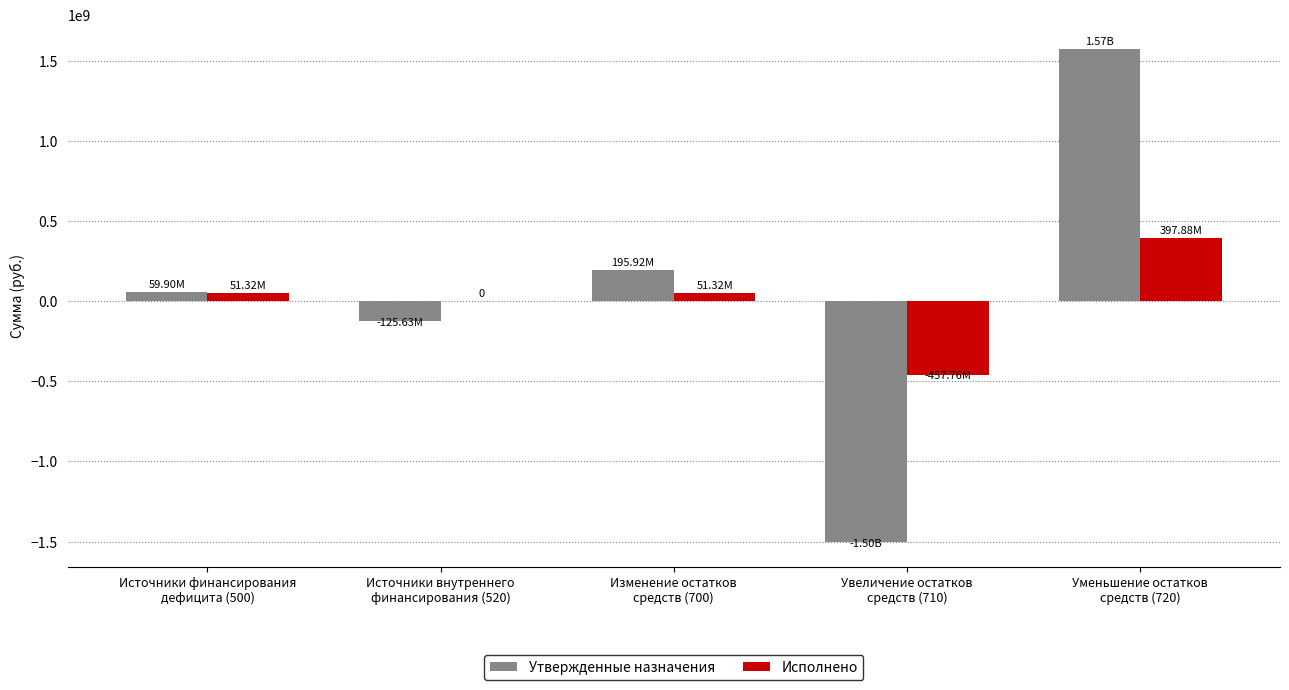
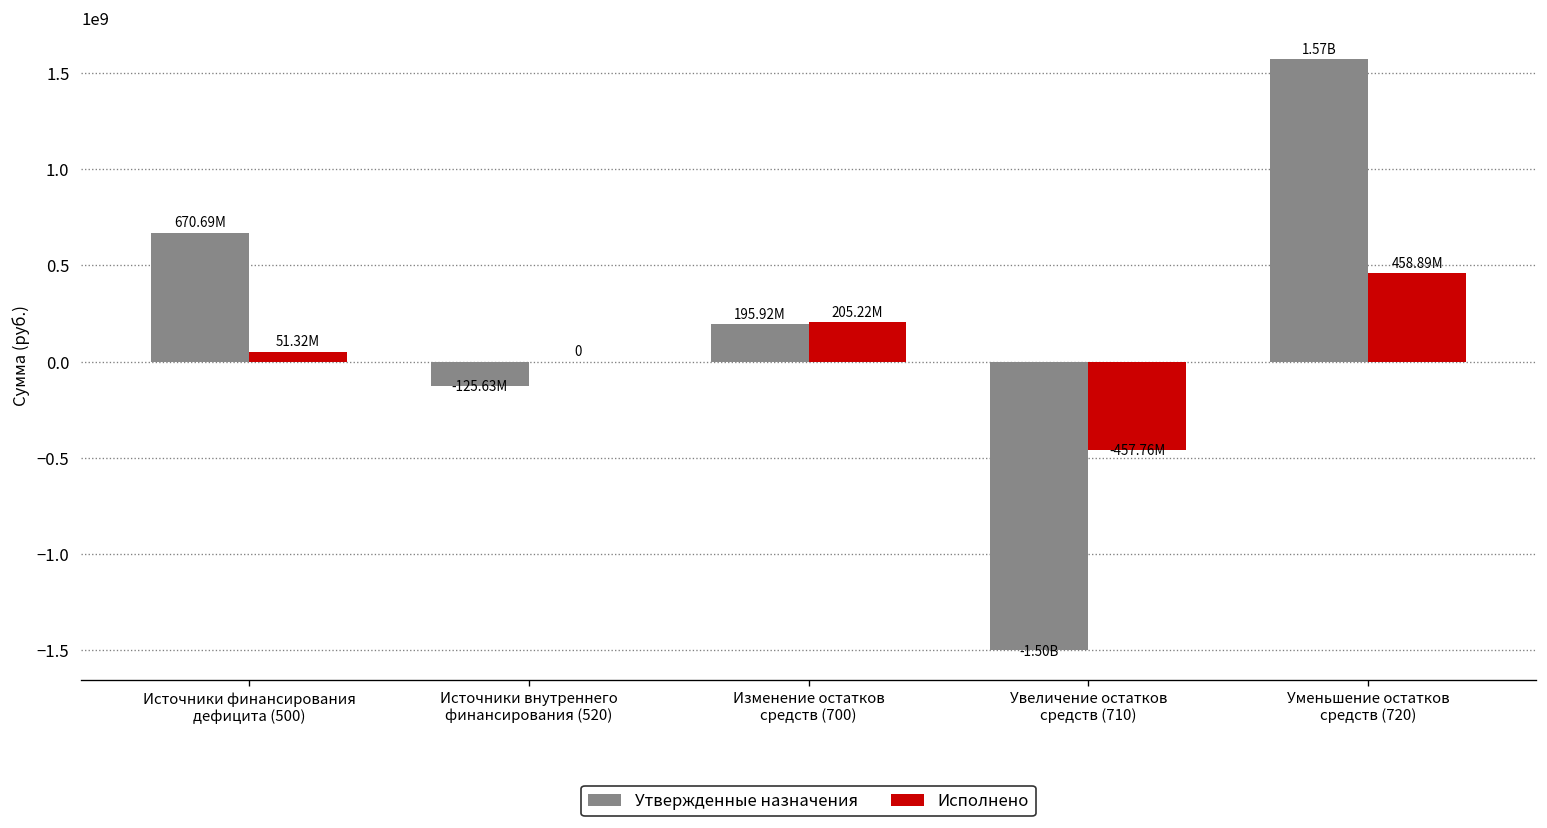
  {
    "Утвержденные назначения": {
-     "Источники финансирования дефицита (500)": "59.90M",
+     "Источники финансирования дефицита (500)": "670.69M",
      "Источники внутреннего финансирования (520)": "-125.63M",
      "Изменение остатков средств (700)": "195.92M",
      "Увеличение остатков средств (710)": "-1.50B",
      "Уменьшение остатков средств (720)": "1.57B"
    },
    "Исполнено": {
      "Источники финансирования дефицита (500)": "51.32M",
      "Источники внутреннего финансирования (520)": "0",
-     "Изменение остатков средств (700)": "51.32M",
+     "Изменение остатков средств (700)": "205.22M",
      "Увеличение остатков средств (710)": "-457.76M",
-     "Уменьшение остатков средств (720)": "397.88M"
+     "Уменьшение остатков средств (720)": "458.89M"
    }
  }
